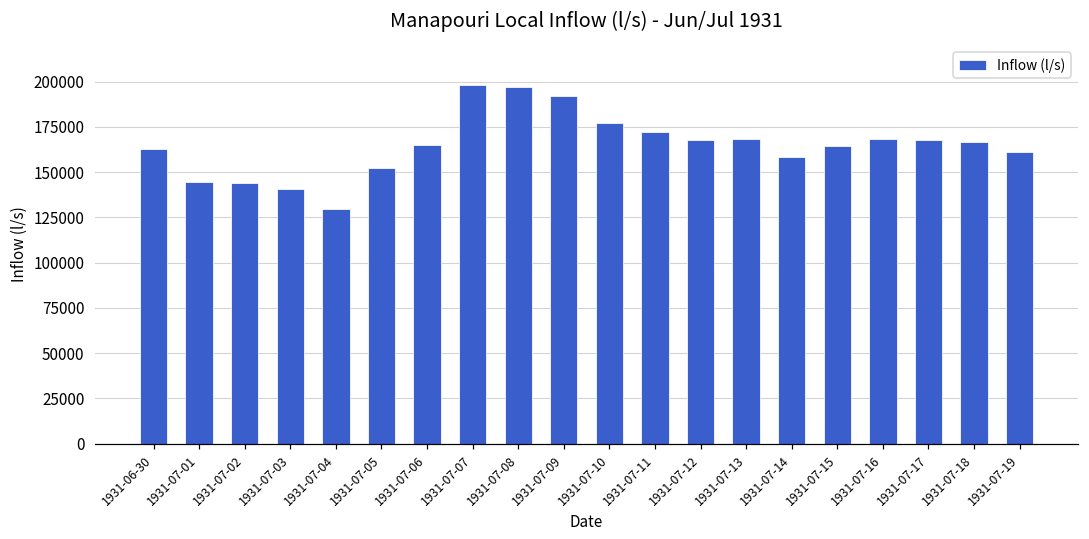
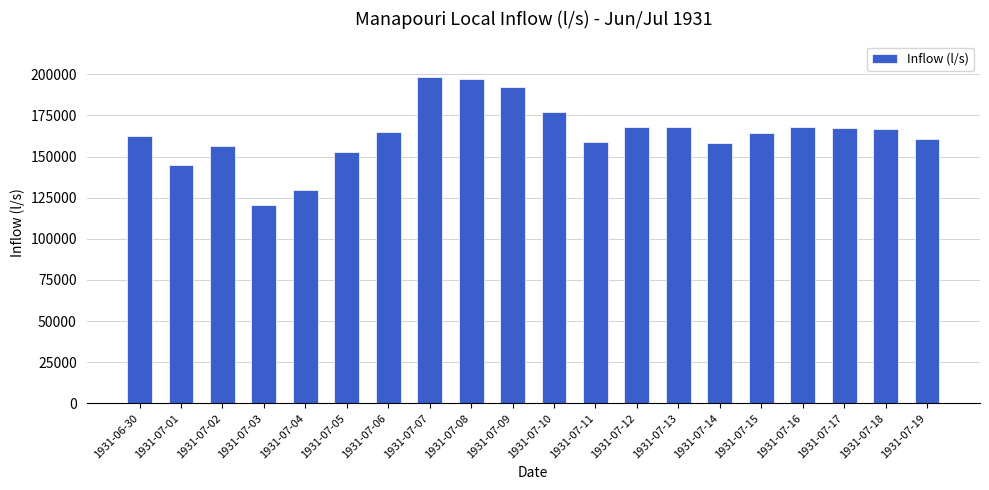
  {
    "1931-06-30": 163000,
    "1931-07-01": 145000,
-   "1931-07-02": 144000,
-   "1931-07-03": 141000,
+   "1931-07-02": 156000,
+   "1931-07-03": 121000,
    "1931-07-04": 130000,
    "1931-07-05": 153000,
    "1931-07-06": 165000,
    "1931-07-07": 198000,
    "1931-07-08": 197000,
    "1931-07-09": 192000,
    "1931-07-10": 177000,
-   "1931-07-11": 172000,
+   "1931-07-11": 159000,
    "1931-07-12": 168000,
    "1931-07-13": 168000,
    "1931-07-14": 158000,
    "1931-07-15": 164000,
    "1931-07-16": 168000,
    "1931-07-17": 168000,
    "1931-07-18": 167000,
    "1931-07-19": 161000
  }
